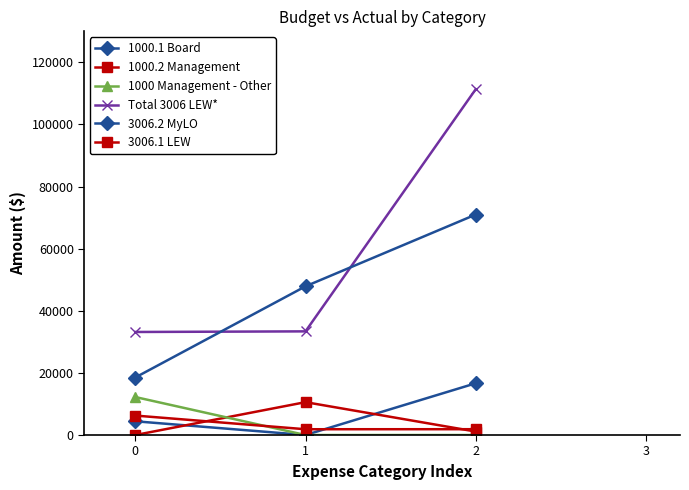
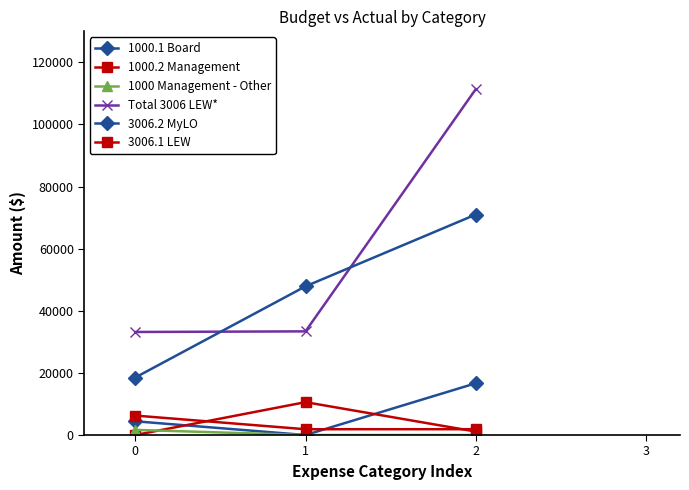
  {
    "1000 Management - Other": {
-     "0": 12000,
+     "0": 2000,
      "2": 0
    },
    "Total 3006 LEW*": {
      "0": 33000,
      "1": 33000,
      "2": 111000
    }
  }
